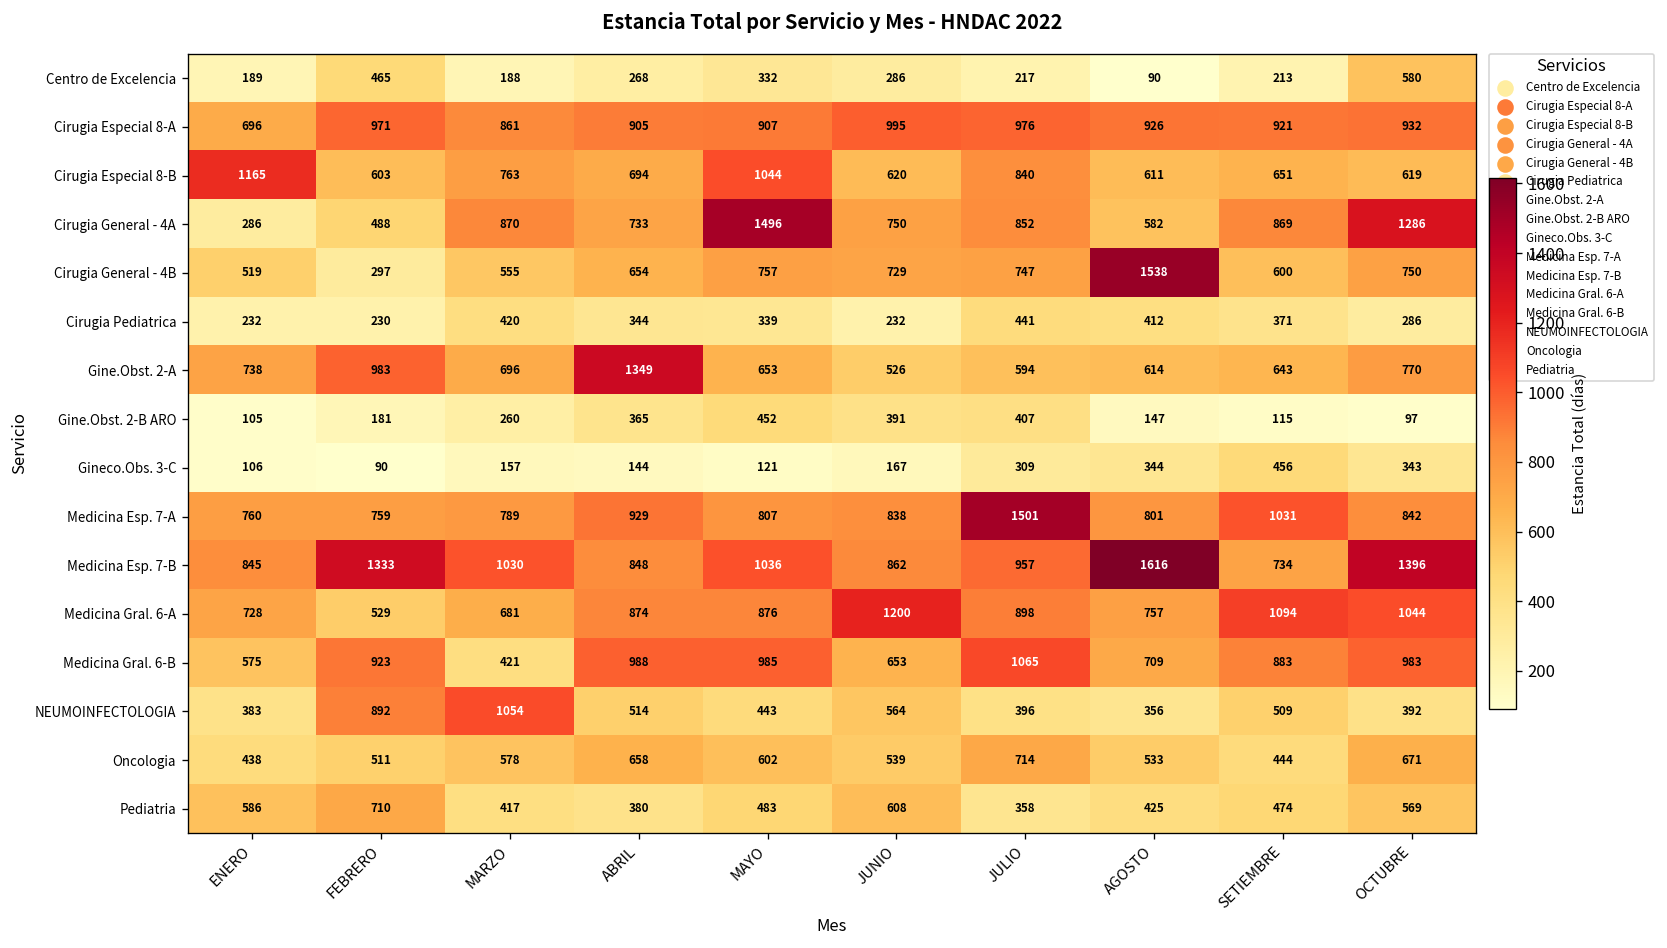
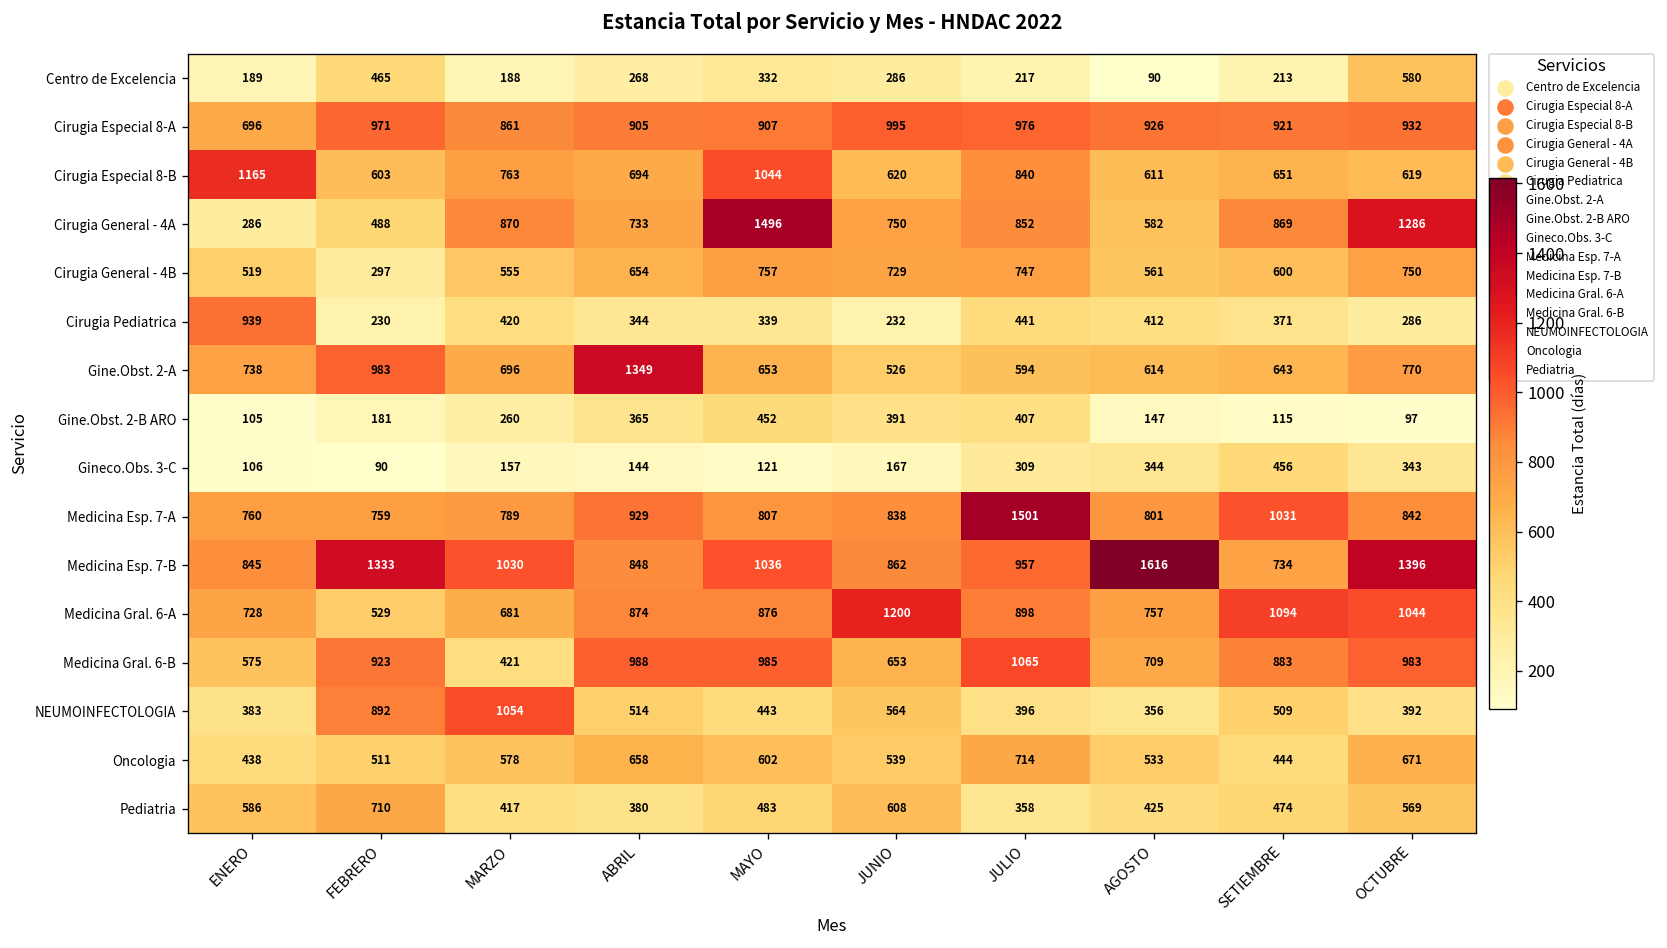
  {
    "Centro de Excelencia": {
      "ENERO": 189,
      "FEBRERO": 465,
      "MARZO": 188,
      "ABRIL": 268,
      "MAYO": 332,
      "JUNIO": 286,
      "JULIO": 217,
      "AGOSTO": 90,
      "SETIEMBRE": 213,
      "OCTUBRE": 580
    },
    "Cirugia Especial 8-A": {
      "ENERO": 696,
      "FEBRERO": 971,
      "MARZO": 861,
      "ABRIL": 905,
      "MAYO": 907,
      "JUNIO": 995,
      "JULIO": 976,
      "AGOSTO": 926,
      "SETIEMBRE": 921,
      "OCTUBRE": 932
    },
    "Cirugia Especial 8-B": {
      "ENERO": 1165,
      "FEBRERO": 603,
      "MARZO": 763,
      "ABRIL": 694,
      "MAYO": 1044,
      "JUNIO": 620,
      "JULIO": 840,
      "AGOSTO": 611,
      "SETIEMBRE": 651,
      "OCTUBRE": 619
    },
    "Cirugia General - 4A": {
      "ENERO": 286,
      "FEBRERO": 488,
      "MARZO": 870,
      "ABRIL": 733,
      "MAYO": 1496,
      "JUNIO": 750,
      "JULIO": 852,
      "AGOSTO": 582,
      "SETIEMBRE": 869,
      "OCTUBRE": 1286
    },
    "Cirugia General - 4B": {
      "ENERO": 519,
      "FEBRERO": 297,
      "MARZO": 555,
      "ABRIL": 654,
      "MAYO": 757,
      "JUNIO": 729,
      "JULIO": 747,
-     "AGOSTO": 1538,
+     "AGOSTO": 561,
      "SETIEMBRE": 600,
      "OCTUBRE": 750
    },
    "Cirugia Pediatrica": {
-     "ENERO": 232,
+     "ENERO": 939,
      "FEBRERO": 230,
      "MARZO": 420,
      "ABRIL": 344,
      "MAYO": 339,
      "JUNIO": 232,
      "JULIO": 441,
      "AGOSTO": 412,
      "SETIEMBRE": 371,
      "OCTUBRE": 286
    },
    "Gine.Obst. 2-A": {
      "ENERO": 738,
      "FEBRERO": 983,
      "MARZO": 696,
      "ABRIL": 1349,
      "MAYO": 653,
      "JUNIO": 526,
      "JULIO": 594,
      "AGOSTO": 614,
      "SETIEMBRE": 643,
      "OCTUBRE": 770
    },
    "Gine.Obst. 2-B ARO": {
      "ENERO": 105,
      "FEBRERO": 181,
      "MARZO": 260,
      "ABRIL": 365,
      "MAYO": 452,
      "JUNIO": 391,
      "JULIO": 407,
      "AGOSTO": 147,
      "SETIEMBRE": 115,
      "OCTUBRE": 97
    },
    "Gineco.Obs. 3-C": {
      "ENERO": 106,
      "FEBRERO": 90,
      "MARZO": 157,
      "ABRIL": 144,
      "MAYO": 121,
      "JUNIO": 167,
      "JULIO": 309,
      "AGOSTO": 344,
      "SETIEMBRE": 456,
      "OCTUBRE": 343
    },
    "Medicina Esp. 7-A": {
      "ENERO": 760,
      "FEBRERO": 759,
      "MARZO": 789,
      "ABRIL": 929,
      "MAYO": 807,
      "JUNIO": 838,
      "JULIO": 1501,
      "AGOSTO": 801,
      "SETIEMBRE": 1031,
      "OCTUBRE": 842
    },
    "Medicina Esp. 7-B": {
      "ENERO": 845,
      "FEBRERO": 1333,
      "MARZO": 1030,
      "ABRIL": 848,
      "MAYO": 1036,
      "JUNIO": 862,
      "JULIO": 957,
      "AGOSTO": 1616,
      "SETIEMBRE": 734,
      "OCTUBRE": 1396
    },
    "Medicina Gral. 6-A": {
      "ENERO": 728,
      "FEBRERO": 529,
      "MARZO": 681,
      "ABRIL": 874,
      "MAYO": 876,
      "JUNIO": 1200,
      "JULIO": 898,
      "AGOSTO": 757,
      "SETIEMBRE": 1094,
      "OCTUBRE": 1044
    },
    "Medicina Gral. 6-B": {
      "ENERO": 575,
      "FEBRERO": 923,
      "MARZO": 421,
      "ABRIL": 988,
      "MAYO": 985,
      "JUNIO": 653,
      "JULIO": 1065,
      "AGOSTO": 709,
      "SETIEMBRE": 883,
      "OCTUBRE": 983
    },
    "NEUMOINFECTOLOGIA": {
      "ENERO": 383,
      "FEBRERO": 892,
      "MARZO": 1054,
      "ABRIL": 514,
      "MAYO": 443,
      "JUNIO": 564,
      "JULIO": 396,
      "AGOSTO": 356,
      "SETIEMBRE": 509,
      "OCTUBRE": 392
    },
    "Oncologia": {
      "ENERO": 438,
      "FEBRERO": 511,
      "MARZO": 578,
      "ABRIL": 658,
      "MAYO": 602,
      "JUNIO": 539,
      "JULIO": 714,
      "AGOSTO": 533,
      "SETIEMBRE": 444,
      "OCTUBRE": 671
    },
    "Pediatria": {
      "ENERO": 586,
      "FEBRERO": 710,
      "MARZO": 417,
      "ABRIL": 380,
      "MAYO": 483,
      "JUNIO": 608,
      "JULIO": 358,
      "AGOSTO": 425,
      "SETIEMBRE": 474,
      "OCTUBRE": 569
    }
  }
